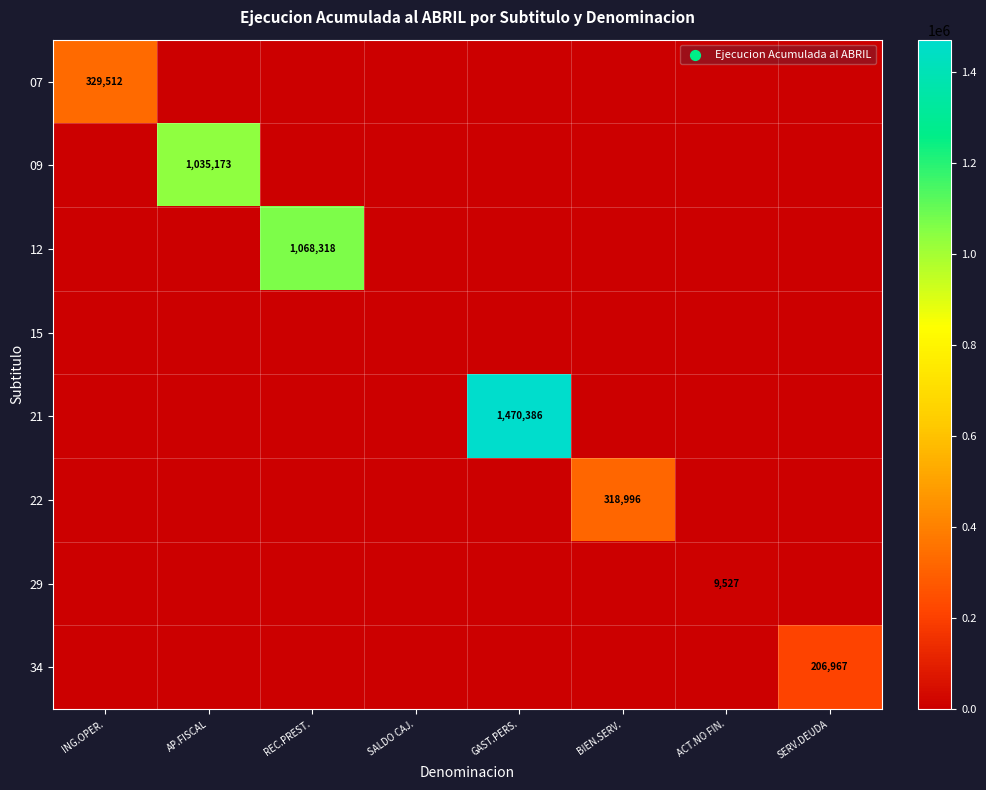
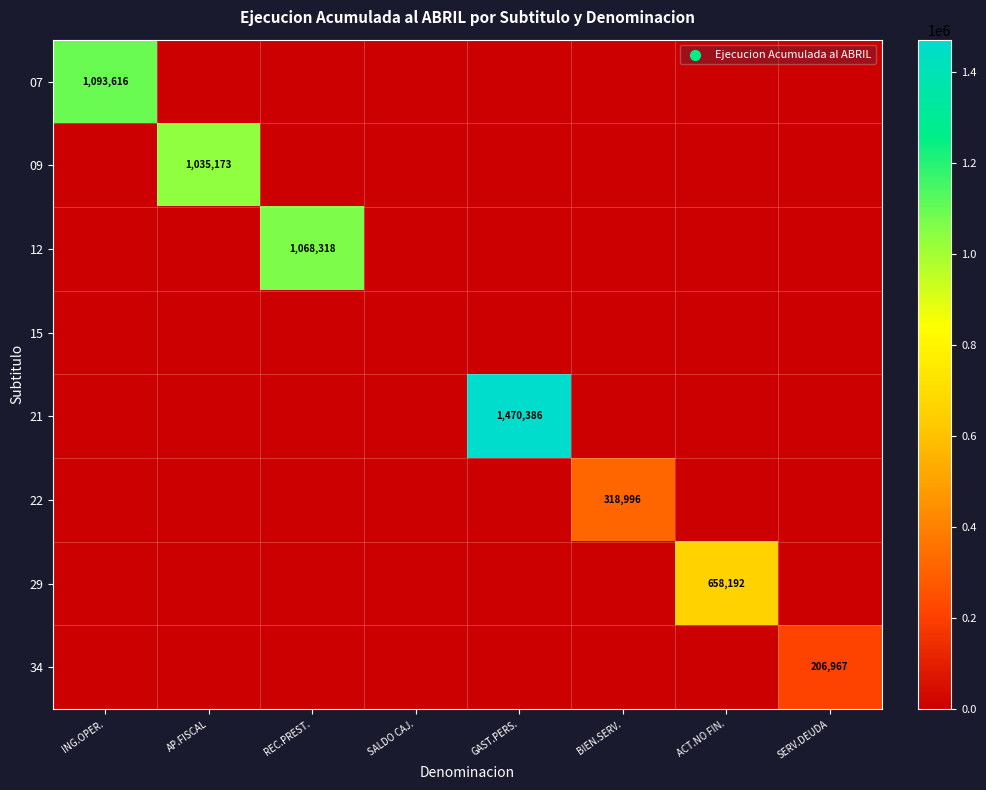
  {
    "07": {
-     "ING.OPER.": "329,512"
+     "ING.OPER.": "1,093,616"
    },
    "09": {
      "AP.FISCAL": "1,035,173"
    },
    "12": {
      "REC.PREST.": "1,068,318"
    },
    "21": {
      "GAST.PERS.": "1,470,386"
    },
    "22": {
      "BIEN.SERV.": "318,996"
    },
    "29": {
-     "ACT.NO FIN.": "9,527"
+     "ACT.NO FIN.": "658,192"
    },
    "34": {
      "SERV.DEUDA": "206,967"
    }
  }
